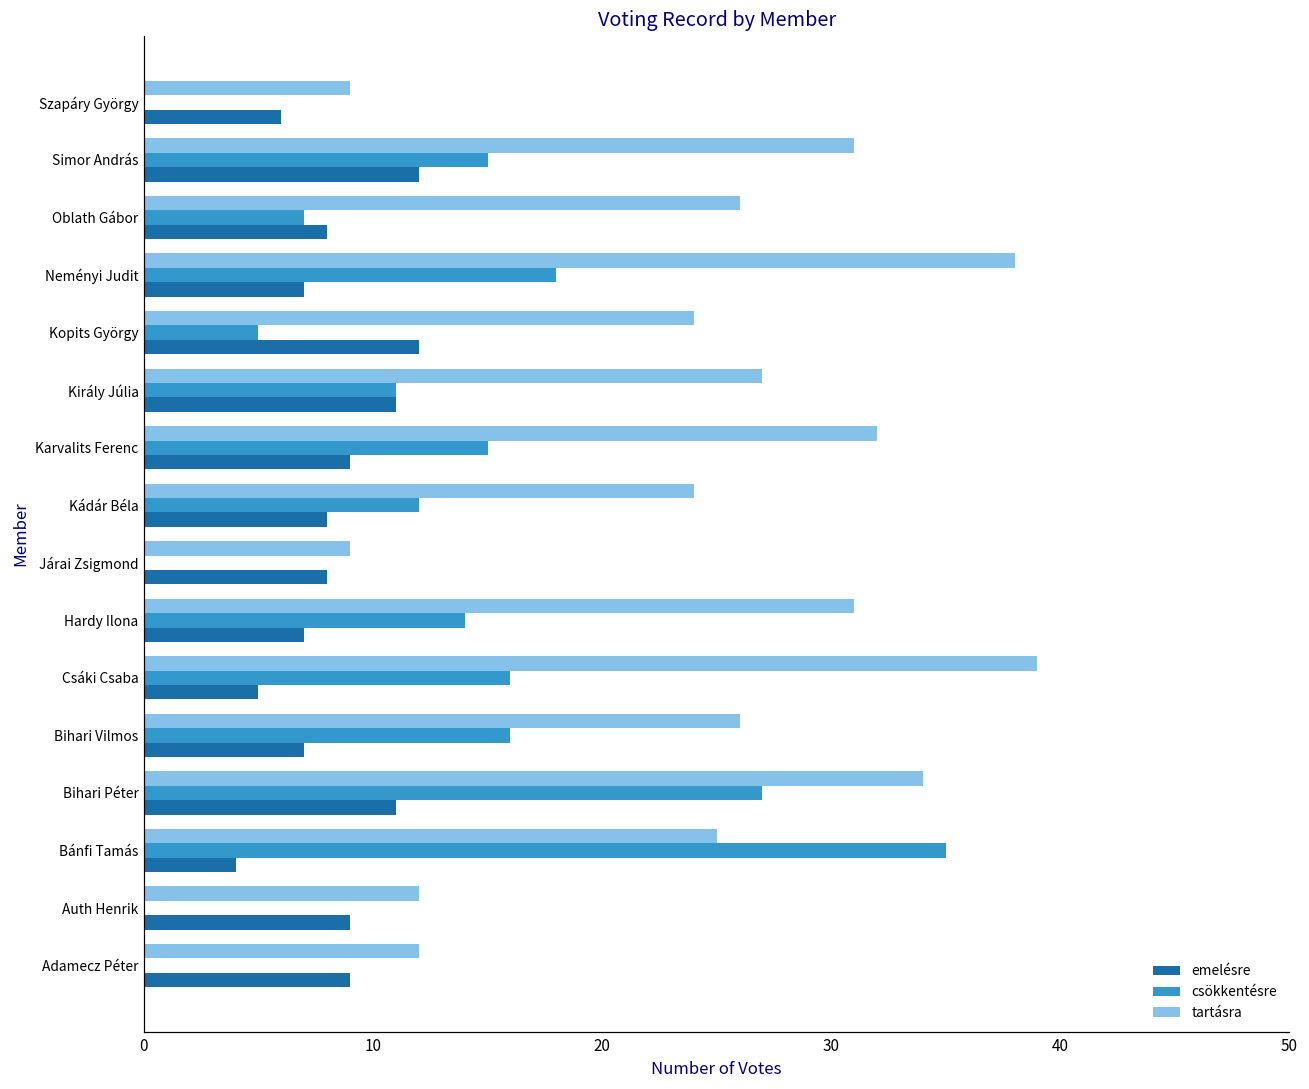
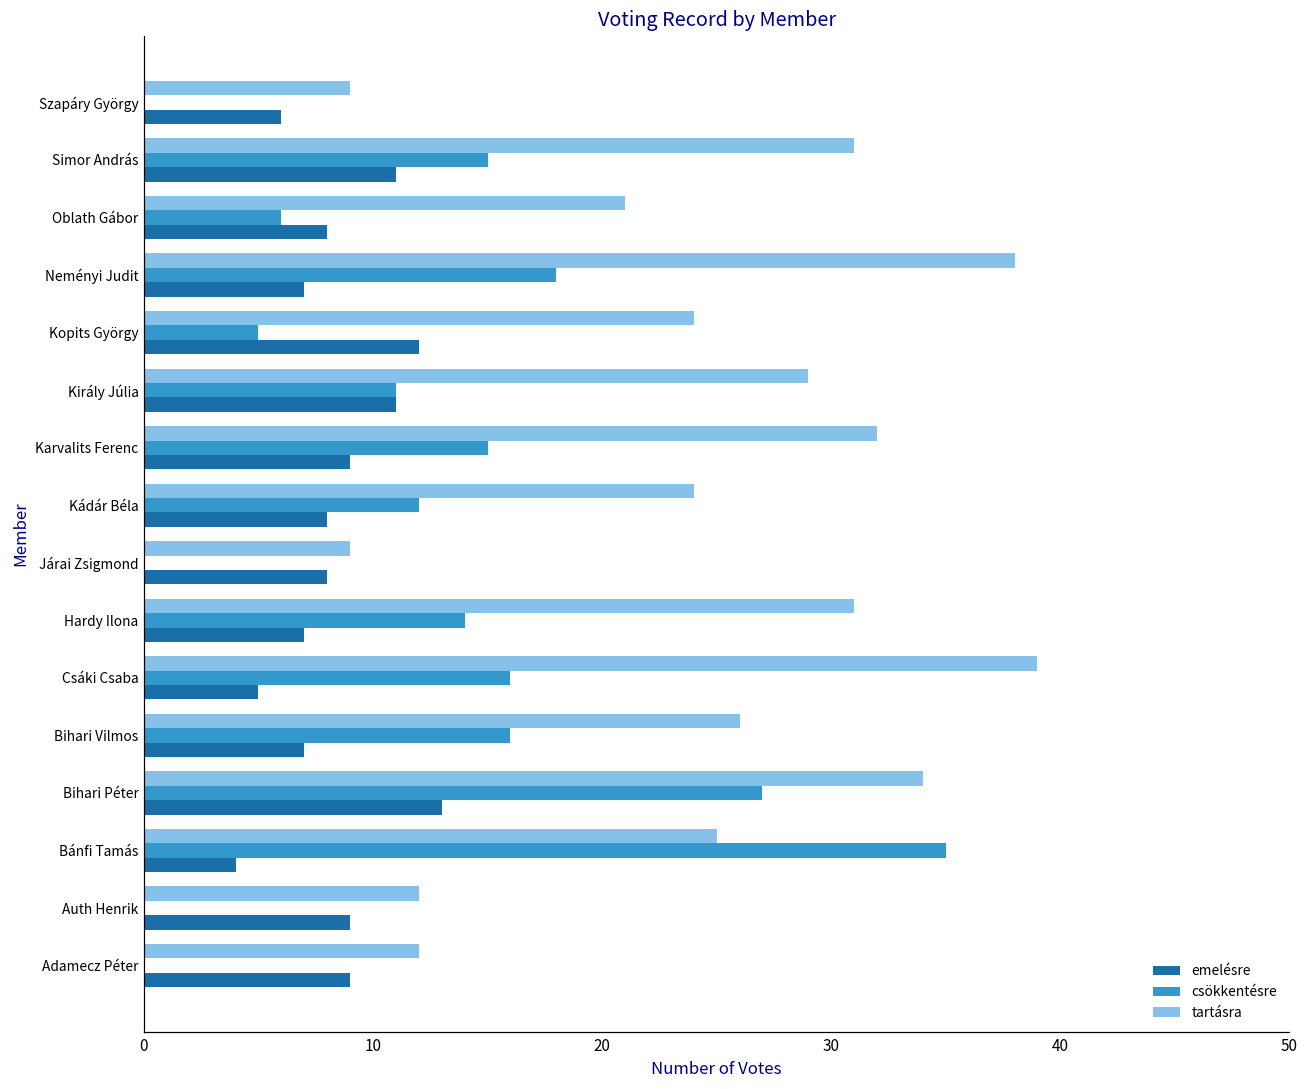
  {
    "emelésre": {
      "Szapáry György": 6,
-     "Simor András": 12,
+     "Simor András": 11,
      "Oblath Gábor": 8,
      "Neményi Judit": 7,
      "Kopits György": 12,
      "Király Júlia": 11,
      "Karvalits Ferenc": 9,
      "Kádár Béla": 8,
      "Járai Zsigmond": 8,
      "Hardy Ilona": 7,
      "Csáki Csaba": 5,
      "Bihari Vilmos": 7,
-     "Bihari Péter": 11,
+     "Bihari Péter": 13,
      "Bánfi Tamás": 4,
      "Auth Henrik": 9,
      "Adamecz Péter": 9
    },
    "csökkentésre": {
      "Szapáry György": 0,
      "Simor András": 15,
-     "Oblath Gábor": 7,
+     "Oblath Gábor": 6,
      "Neményi Judit": 18,
      "Kopits György": 5,
      "Király Júlia": 11,
      "Karvalits Ferenc": 15,
      "Kádár Béla": 12,
      "Járai Zsigmond": 0,
      "Hardy Ilona": 14,
      "Csáki Csaba": 16,
      "Bihari Vilmos": 16,
      "Bihari Péter": 27,
      "Bánfi Tamás": 35,
      "Auth Henrik": 0,
      "Adamecz Péter": 0
    },
    "tartásra": {
      "Szapáry György": 9,
      "Simor András": 31,
-     "Oblath Gábor": 26,
+     "Oblath Gábor": 21,
      "Neményi Judit": 38,
      "Kopits György": 24,
-     "Király Júlia": 27,
+     "Király Júlia": 29,
      "Karvalits Ferenc": 32,
      "Kádár Béla": 24,
      "Járai Zsigmond": 9,
      "Hardy Ilona": 31,
      "Csáki Csaba": 39,
      "Bihari Vilmos": 26,
      "Bihari Péter": 34,
      "Bánfi Tamás": 25,
      "Auth Henrik": 12,
      "Adamecz Péter": 12
    }
  }
